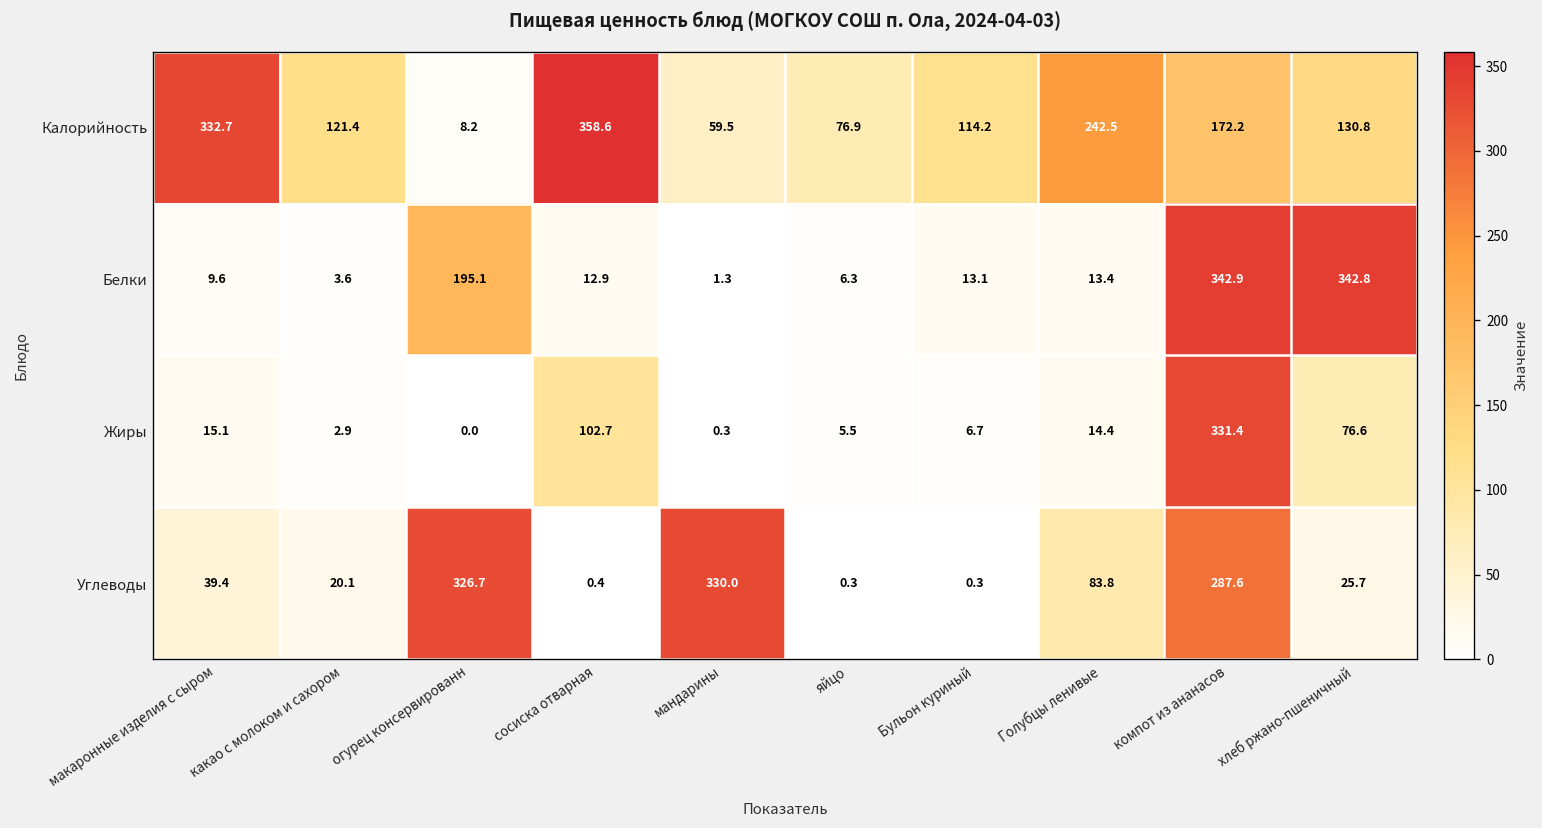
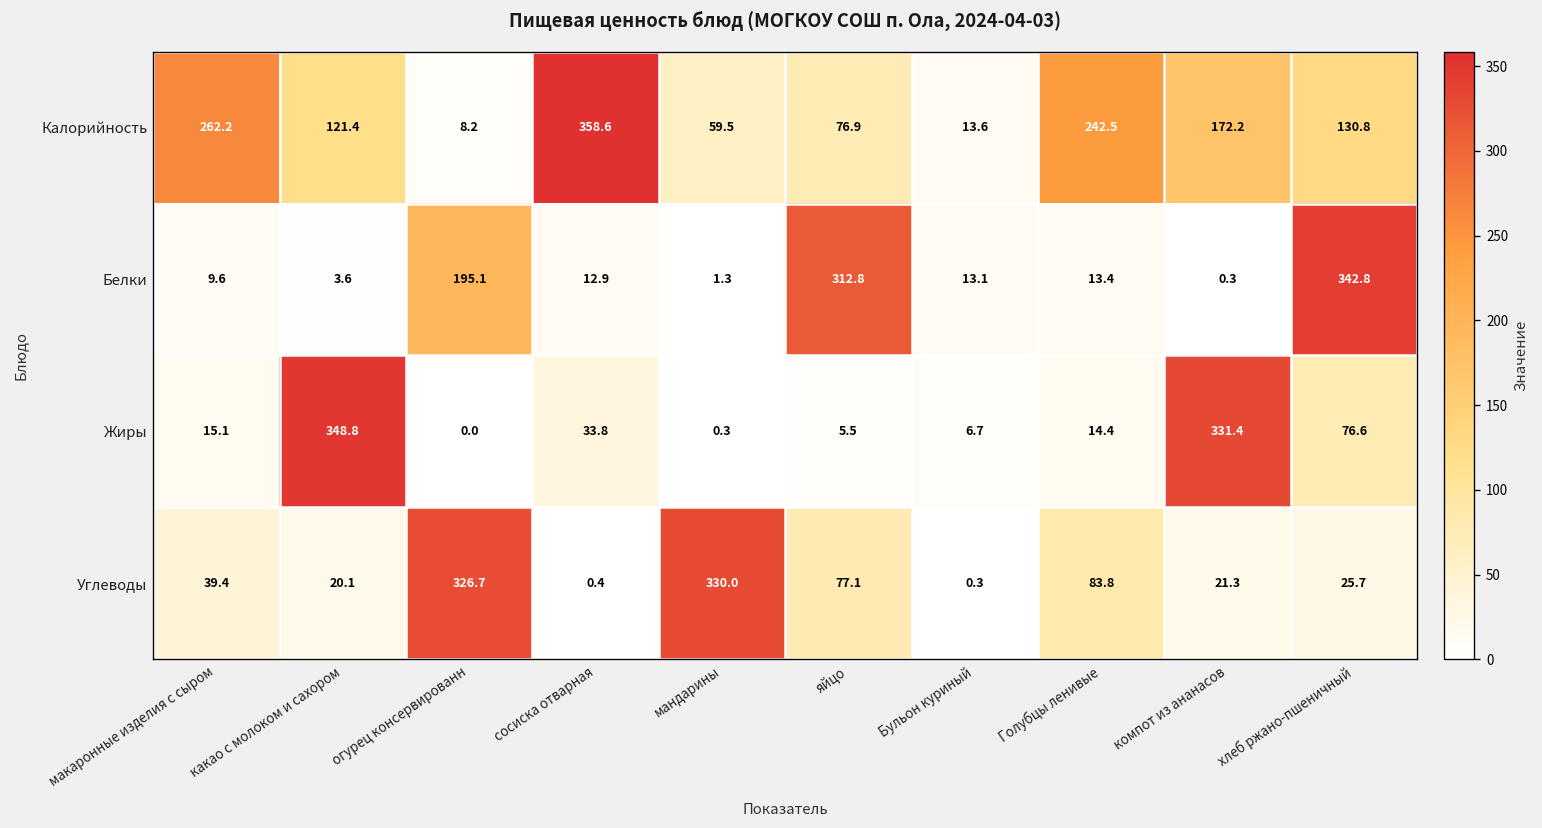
  {
    "Калорийность": {
-     "макаронные изделия с сыром": 332.7,
+     "макаронные изделия с сыром": 262.2,
      "какао с молоком и сахором": 121.4,
      "огурец консервированн": 8.2,
      "сосиска отварная": 358.6,
      "мандарины": 59.5,
      "яйцо": 76.9,
-     "Бульон куриный": 114.2,
+     "Бульон куриный": 13.6,
      "Голубцы ленивые": 242.5,
      "компот из ананасов": 172.2,
      "хлеб ржано-пшеничный": 130.8
    },
    "Белки": {
      "макаронные изделия с сыром": 9.6,
      "какао с молоком и сахором": 3.6,
      "огурец консервированн": 195.1,
      "сосиска отварная": 12.9,
      "мандарины": 1.3,
-     "яйцо": 6.3,
+     "яйцо": 312.8,
      "Бульон куриный": 13.1,
      "Голубцы ленивые": 13.4,
-     "компот из ананасов": 342.9,
+     "компот из ананасов": 0.3,
      "хлеб ржано-пшеничный": 342.8
    },
    "Жиры": {
      "макаронные изделия с сыром": 15.1,
-     "какао с молоком и сахором": 2.9,
+     "какао с молоком и сахором": 348.8,
      "огурец консервированн": 0.0,
-     "сосиска отварная": 102.7,
+     "сосиска отварная": 33.8,
      "мандарины": 0.3,
      "яйцо": 5.5,
      "Бульон куриный": 6.7,
      "Голубцы ленивые": 14.4,
      "компот из ананасов": 331.4,
      "хлеб ржано-пшеничный": 76.6
    },
    "Углеводы": {
      "макаронные изделия с сыром": 39.4,
      "какао с молоком и сахором": 20.1,
      "огурец консервированн": 326.7,
      "сосиска отварная": 0.4,
      "мандарины": 330.0,
-     "яйцо": 0.3,
+     "яйцо": 77.1,
      "Бульон куриный": 0.3,
      "Голубцы ленивые": 83.8,
-     "компот из ананасов": 287.6,
+     "компот из ананасов": 21.3,
      "хлеб ржано-пшеничный": 25.7
    }
  }
